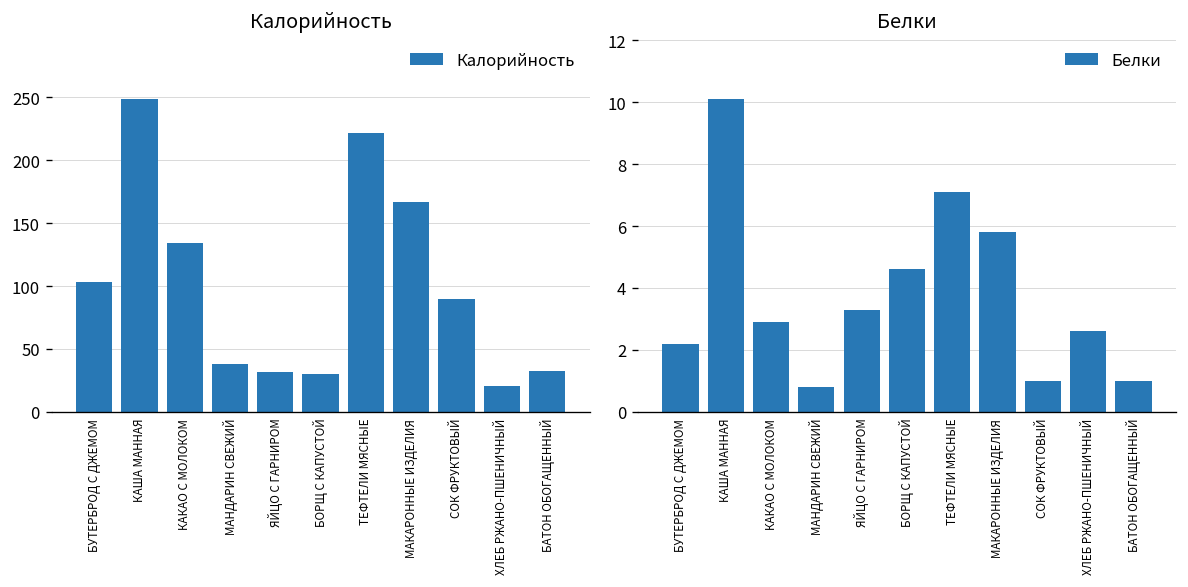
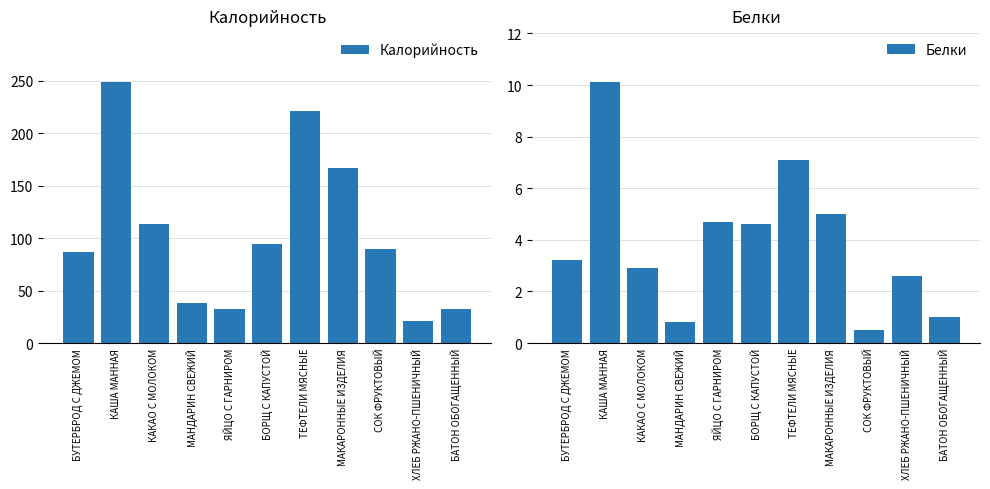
  {
    "Калорийность": {
-     "БУТЕРБРОД С ДЖЕМОМ": 103,
+     "БУТЕРБРОД С ДЖЕМОМ": 87,
      "КАША МАННАЯ": 249,
-     "КАКАО С МОЛОКОМ": 134,
+     "КАКАО С МОЛОКОМ": 114,
      "МАНДАРИН СВЕЖИЙ": 38,
      "ЯЙЦО С ГАРНИРОМ": 32,
-     "БОРЩ С КАПУСТОЙ": 30,
+     "БОРЩ С КАПУСТОЙ": 94,
      "ТЕФТЕЛИ МЯСНЫЕ": 222,
      "МАКАРОННЫЕ ИЗДЕЛИЯ": 167,
      "СОК ФРУКТОВЫЙ": 90,
      "ХЛЕБ РЖАНО-ПШЕНИЧНЫЙ": 21,
      "БАТОН ОБОГАЩЕННЫЙ": 33
    },
    "Белки": {
-     "БУТЕРБРОД С ДЖЕМОМ": 2.2,
+     "БУТЕРБРОД С ДЖЕМОМ": 3.2,
      "КАША МАННАЯ": 10.1,
      "КАКАО С МОЛОКОМ": 2.9,
      "МАНДАРИН СВЕЖИЙ": 0.8,
-     "ЯЙЦО С ГАРНИРОМ": 3.3,
+     "ЯЙЦО С ГАРНИРОМ": 4.7,
      "БОРЩ С КАПУСТОЙ": 4.6,
      "ТЕФТЕЛИ МЯСНЫЕ": 7.1,
-     "МАКАРОННЫЕ ИЗДЕЛИЯ": 5.8,
-     "СОК ФРУКТОВЫЙ": 1.0,
+     "МАКАРОННЫЕ ИЗДЕЛИЯ": 5.0,
+     "СОК ФРУКТОВЫЙ": 0.5,
      "ХЛЕБ РЖАНО-ПШЕНИЧНЫЙ": 2.6,
      "БАТОН ОБОГАЩЕННЫЙ": 1.0
    }
  }
